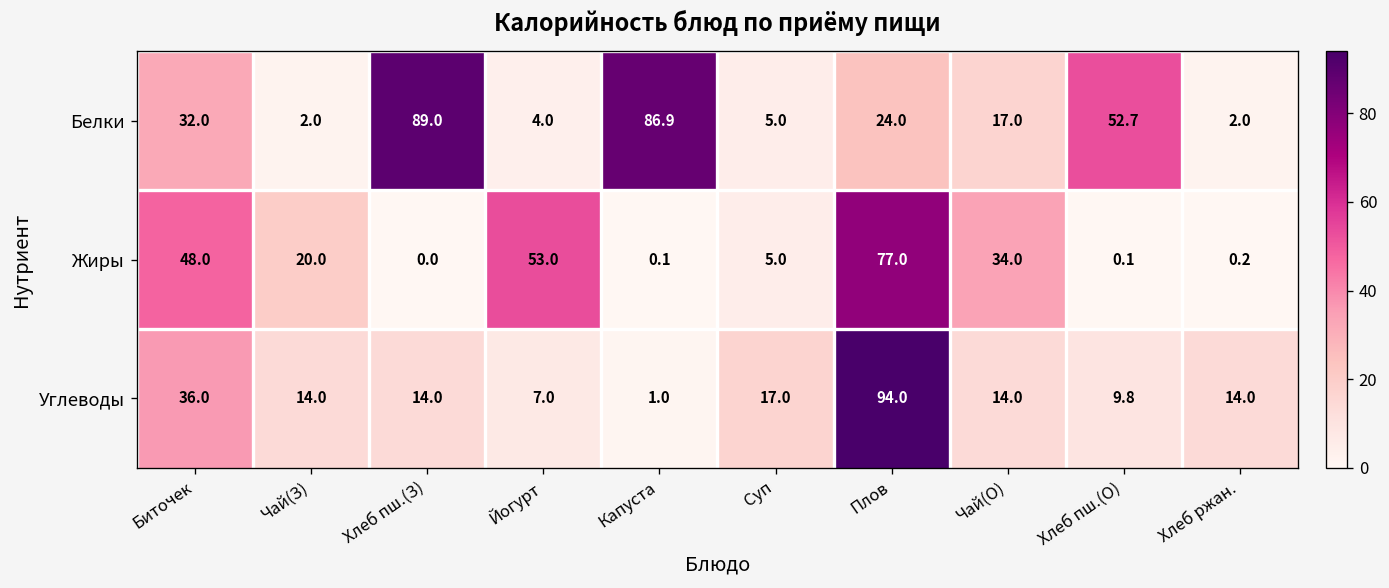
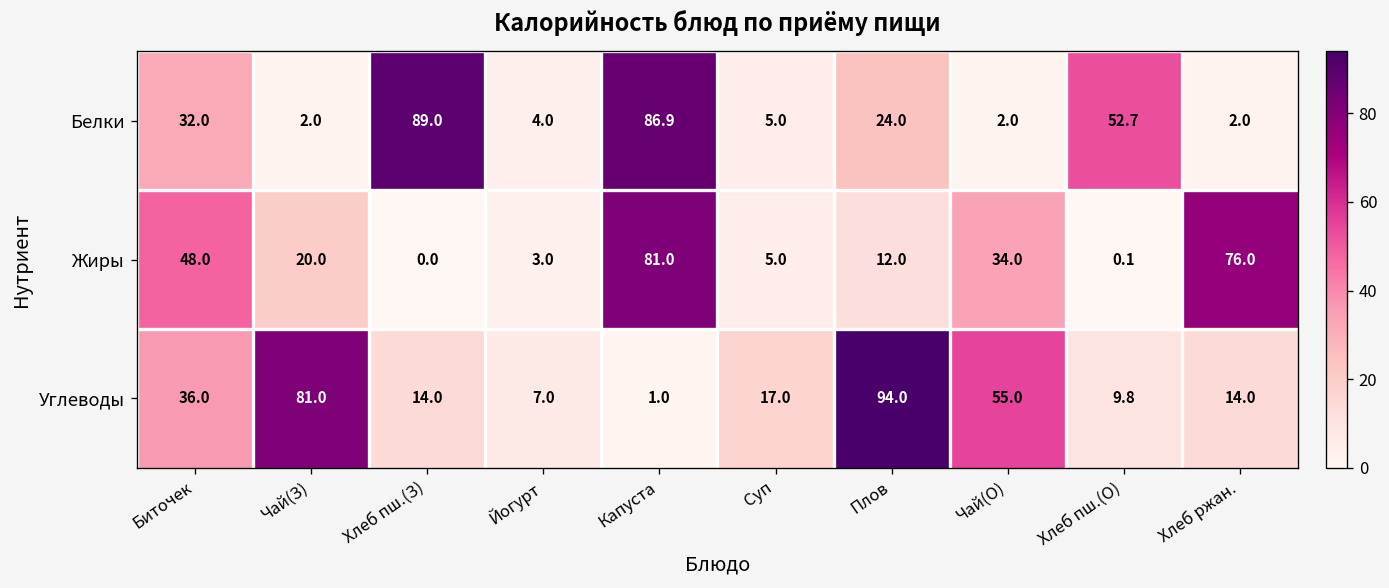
  {
    "Белки": {
      "Биточек": 32.0,
      "Чай(З)": 2.0,
      "Хлеб пш.(З)": 89.0,
      "Йогурт": 4.0,
      "Капуста": 86.9,
      "Суп": 5.0,
      "Плов": 24.0,
-     "Чай(О)": 17.0,
+     "Чай(О)": 2.0,
      "Хлеб пш.(О)": 52.7,
      "Хлеб ржан.": 2.0
    },
    "Жиры": {
      "Биточек": 48.0,
      "Чай(З)": 20.0,
      "Хлеб пш.(З)": 0.0,
-     "Йогурт": 53.0,
-     "Капуста": 0.1,
+     "Йогурт": 3.0,
+     "Капуста": 81.0,
      "Суп": 5.0,
-     "Плов": 77.0,
+     "Плов": 12.0,
      "Чай(О)": 34.0,
      "Хлеб пш.(О)": 0.1,
-     "Хлеб ржан.": 0.2
+     "Хлеб ржан.": 76.0
    },
    "Углеводы": {
      "Биточек": 36.0,
-     "Чай(З)": 14.0,
+     "Чай(З)": 81.0,
      "Хлеб пш.(З)": 14.0,
      "Йогурт": 7.0,
      "Капуста": 1.0,
      "Суп": 17.0,
      "Плов": 94.0,
-     "Чай(О)": 14.0,
+     "Чай(О)": 55.0,
      "Хлеб пш.(О)": 9.8,
      "Хлеб ржан.": 14.0
    }
  }
